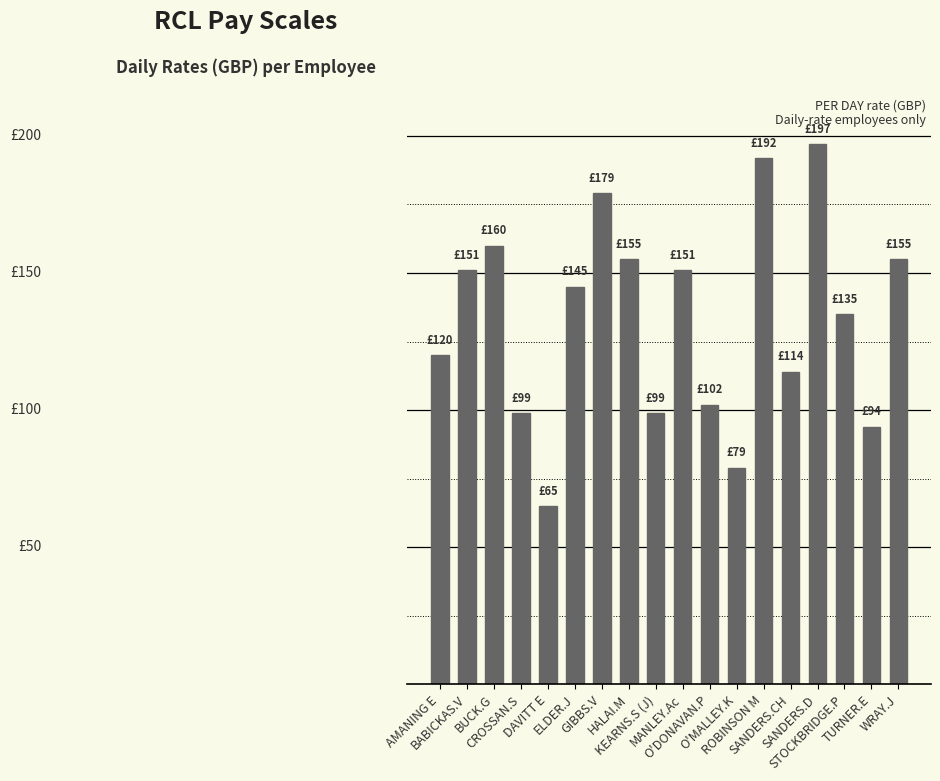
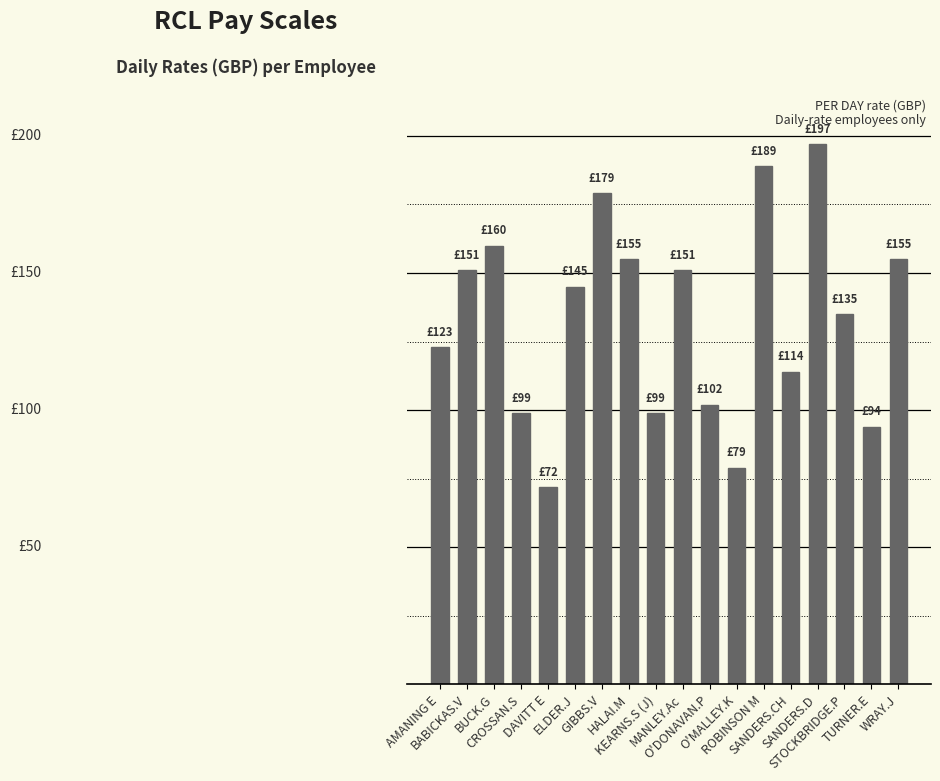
  {
-   "AMANING E": "£120",
+   "AMANING E": "£123",
    "BABICKAS.V": "£151",
    "BUCK.G": "£160",
    "CROSSAN.S": "£99",
-   "DAVITT E": "£65",
+   "DAVITT E": "£72",
    "ELDER.J": "£145",
    "GIBBS.V": "£179",
    "HALAI.M": "£155",
    "KEARNS.S (J)": "£99",
    "MANLEY.Ac": "£151",
    "O'DONAVAN.P": "£102",
    "O'MALLEY.K": "£79",
-   "ROBINSON M": "£192",
+   "ROBINSON M": "£189",
    "SANDERS.CH": "£114",
    "STOCKBRIDGE.P": "£135",
    "TURNER.E": "£94",
    "WRAY.J": "£155"
  }
